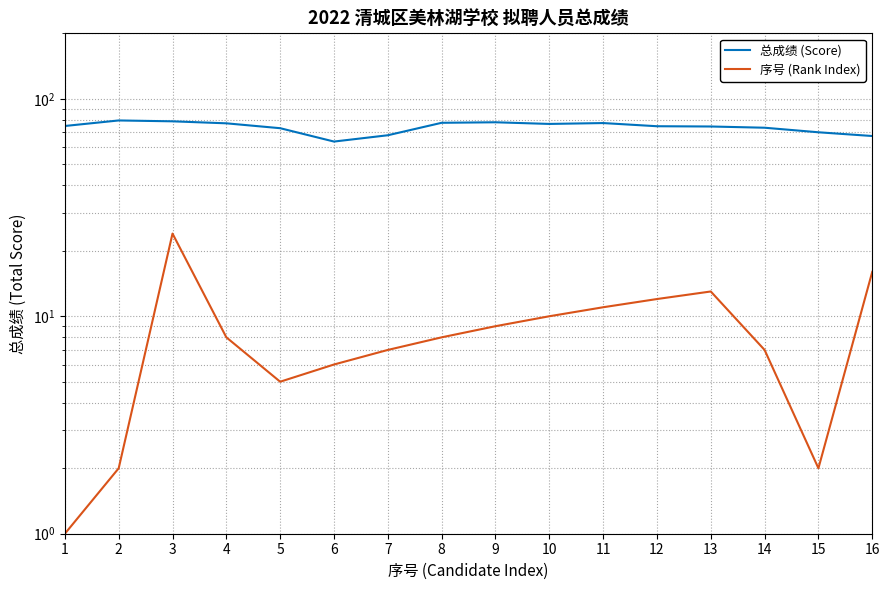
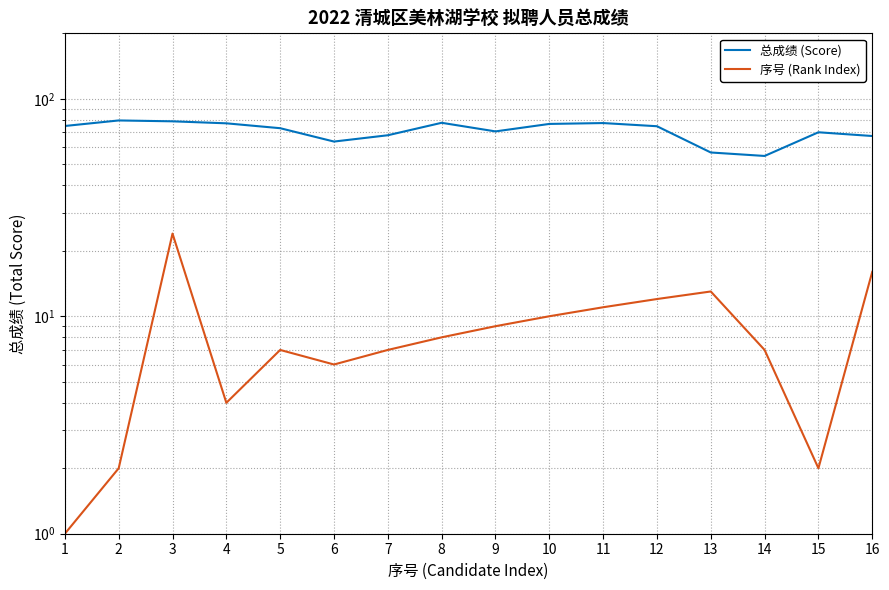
  {
    "总成绩 (Score)": {
      "1": 75,
      "2": 80,
      "3": 79,
      "4": 77,
      "5": 73,
      "6": 64,
      "7": 68,
      "8": 78,
-     "9": 78,
+     "9": 71,
      "10": 77,
      "11": 77,
      "12": 75,
-     "13": 75,
-     "14": 74,
+     "13": 57,
+     "14": 55,
      "15": 70,
      "16": 67
    },
    "序号 (Rank Index)": {
      "1": 1,
      "2": 2,
      "3": 24,
-     "4": 8,
-     "5": 5,
+     "4": 4,
+     "5": 7,
      "6": 6,
      "7": 7,
      "8": 8,
      "9": 9,
      "10": 10,
      "11": 11,
      "12": 12,
      "13": 13,
      "14": 7,
      "15": 2,
      "16": 16
    }
  }
